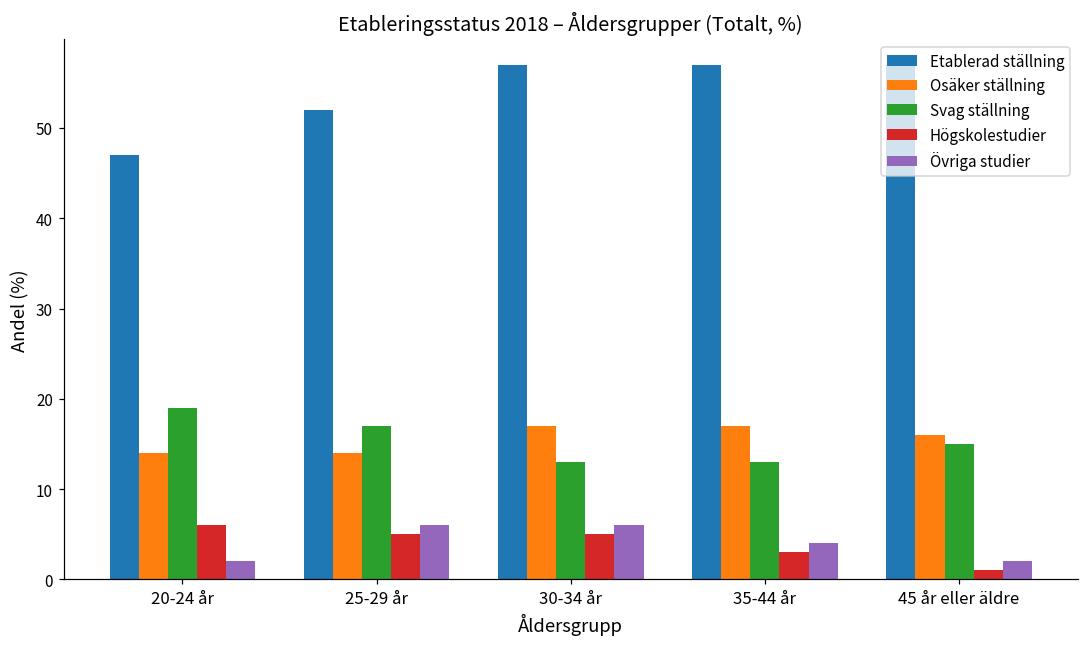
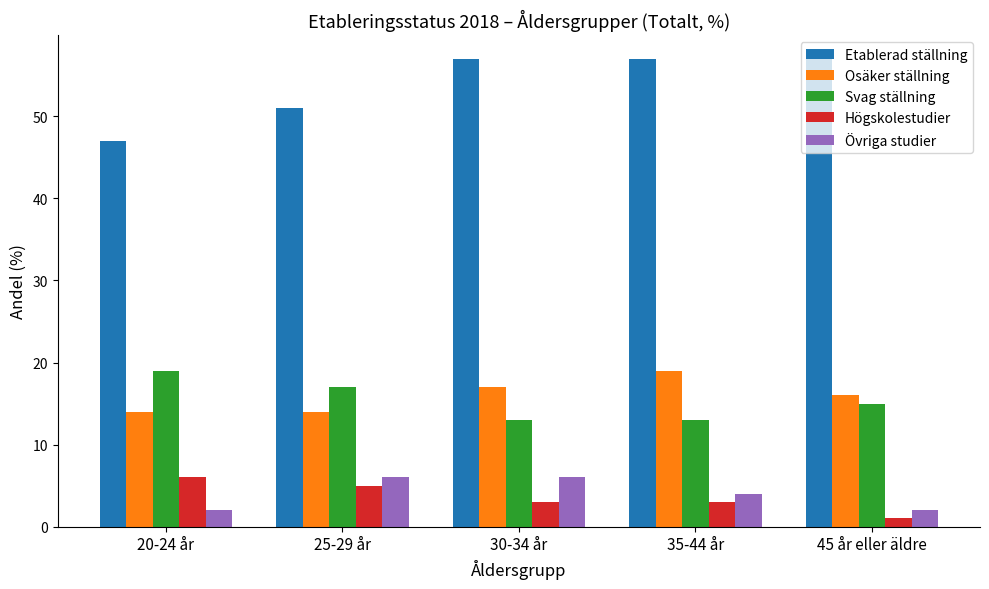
  {
    "Etablerad ställning": {
      "20-24 år": 47,
-     "25-29 år": 52,
+     "25-29 år": 51,
      "30-34 år": 57,
      "35-44 år": 57
    },
    "Osäker ställning": {
      "20-24 år": 14,
      "25-29 år": 14,
      "30-34 år": 17,
-     "35-44 år": 17,
+     "35-44 år": 19,
      "45 år eller äldre": 16
    },
    "Svag ställning": {
      "20-24 år": 19,
      "25-29 år": 17,
      "30-34 år": 13,
      "35-44 år": 13,
      "45 år eller äldre": 15
    },
    "Högskolestudier": {
      "20-24 år": 6,
      "25-29 år": 5,
-     "30-34 år": 5,
+     "30-34 år": 3,
      "35-44 år": 3,
      "45 år eller äldre": 1
    },
    "Övriga studier": {
      "20-24 år": 2,
      "25-29 år": 6,
      "30-34 år": 6,
      "35-44 år": 4,
      "45 år eller äldre": 2
    }
  }
